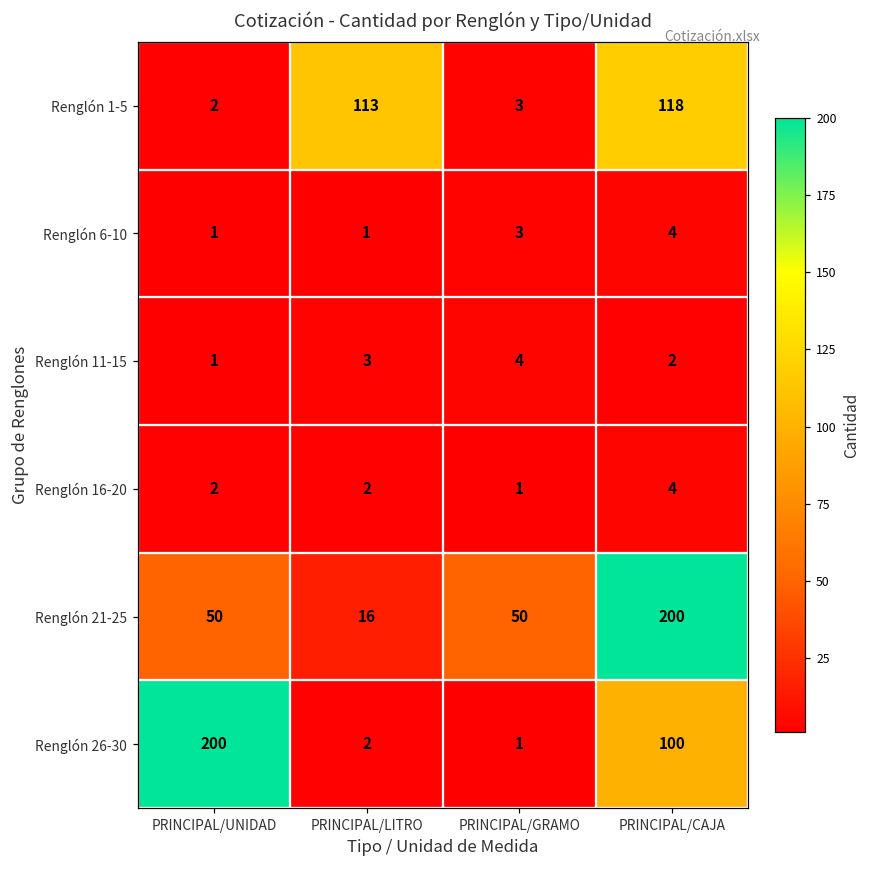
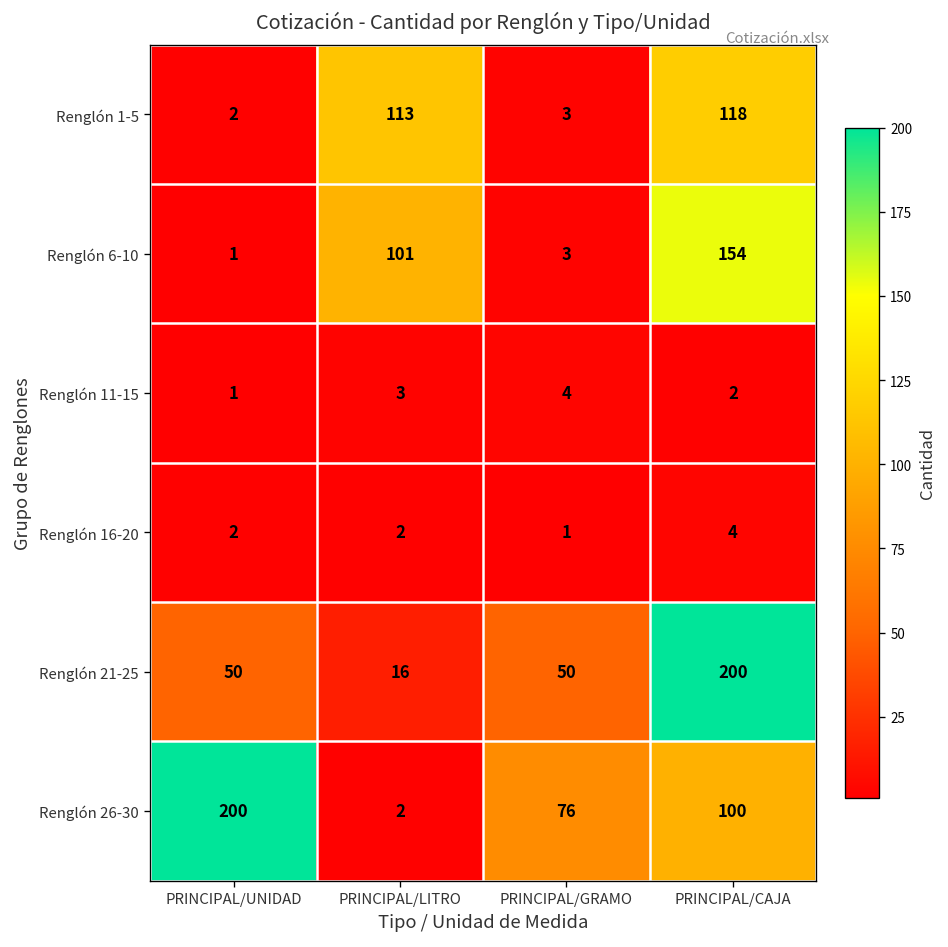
  {
    "Renglón 1-5": {
      "PRINCIPAL/UNIDAD": 2,
      "PRINCIPAL/LITRO": 113,
      "PRINCIPAL/GRAMO": 3,
      "PRINCIPAL/CAJA": 118
    },
    "Renglón 6-10": {
      "PRINCIPAL/UNIDAD": 1,
-     "PRINCIPAL/LITRO": 1,
+     "PRINCIPAL/LITRO": 101,
      "PRINCIPAL/GRAMO": 3,
-     "PRINCIPAL/CAJA": 4
+     "PRINCIPAL/CAJA": 154
    },
    "Renglón 11-15": {
      "PRINCIPAL/UNIDAD": 1,
      "PRINCIPAL/LITRO": 3,
      "PRINCIPAL/GRAMO": 4,
      "PRINCIPAL/CAJA": 2
    },
    "Renglón 16-20": {
      "PRINCIPAL/UNIDAD": 2,
      "PRINCIPAL/LITRO": 2,
      "PRINCIPAL/GRAMO": 1,
      "PRINCIPAL/CAJA": 4
    },
    "Renglón 21-25": {
      "PRINCIPAL/UNIDAD": 50,
      "PRINCIPAL/LITRO": 16,
      "PRINCIPAL/GRAMO": 50,
      "PRINCIPAL/CAJA": 200
    },
    "Renglón 26-30": {
      "PRINCIPAL/UNIDAD": 200,
      "PRINCIPAL/LITRO": 2,
-     "PRINCIPAL/GRAMO": 1,
+     "PRINCIPAL/GRAMO": 76,
      "PRINCIPAL/CAJA": 100
    }
  }
